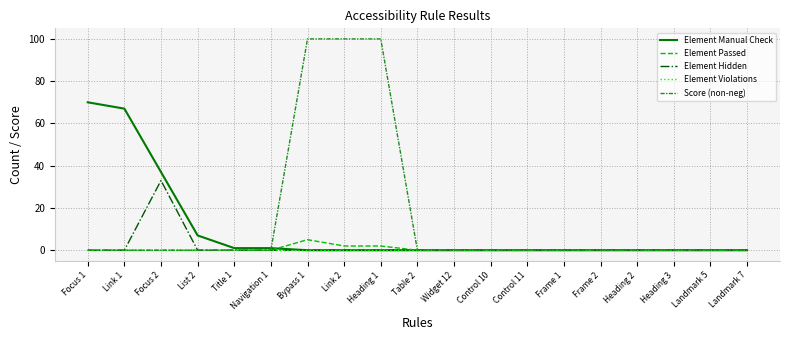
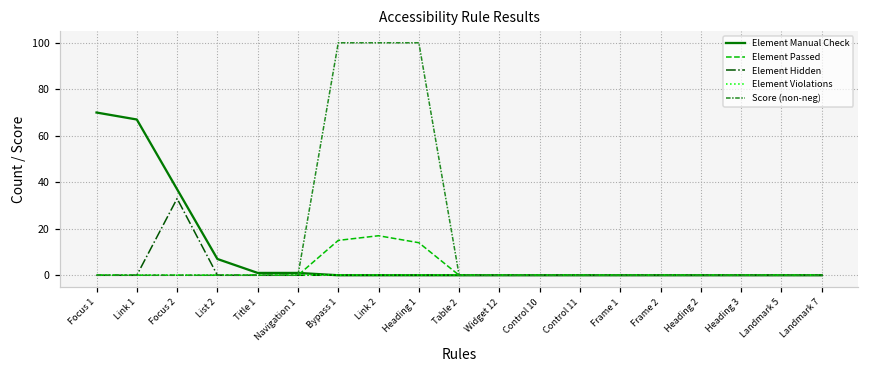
  {
    "Element Passed": {
-     "Bypass 1": 5,
-     "Link 2": 2,
-     "Heading 1": 2
+     "Bypass 1": 15,
+     "Link 2": 17,
+     "Heading 1": 14
    }
  }
